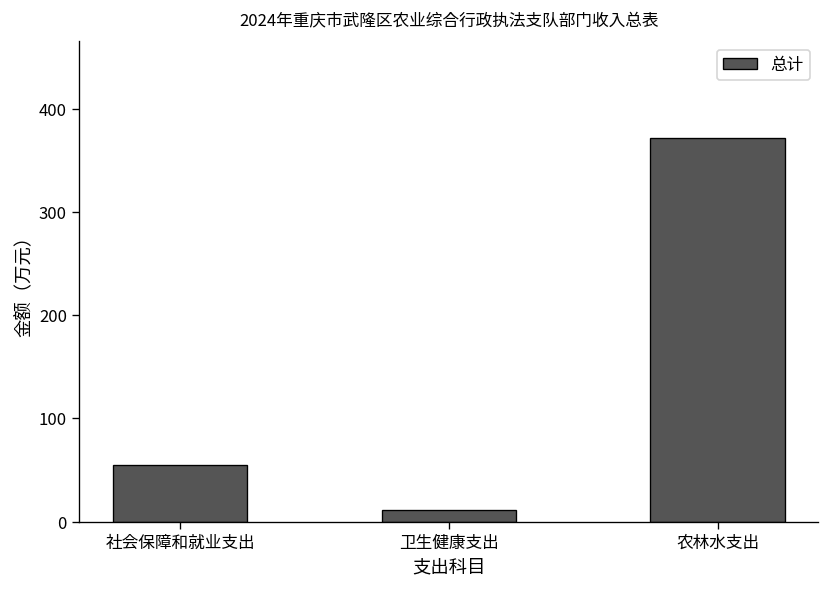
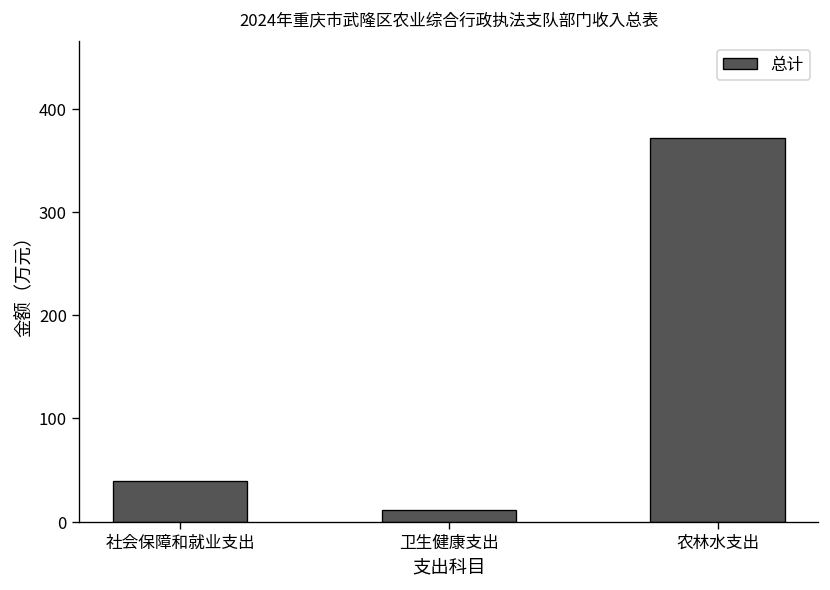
  {
-   "社会保障和就业支出": 60,
+   "社会保障和就业支出": 40,
    "卫生健康支出": 10,
    "农林水支出": 370
  }
